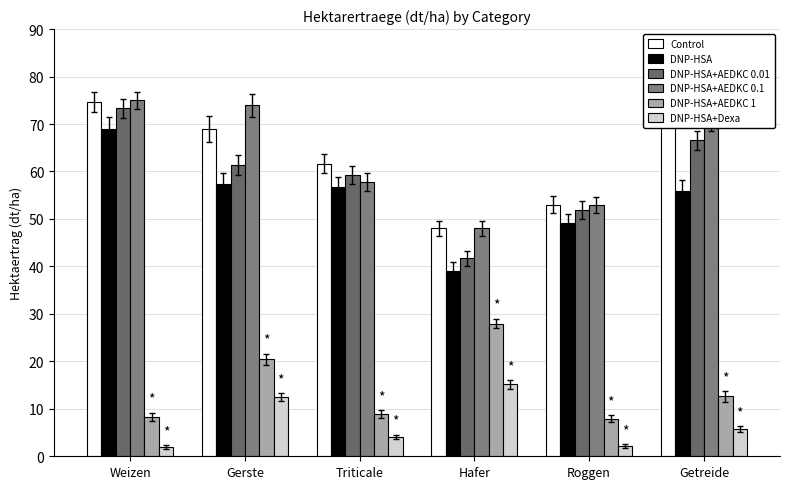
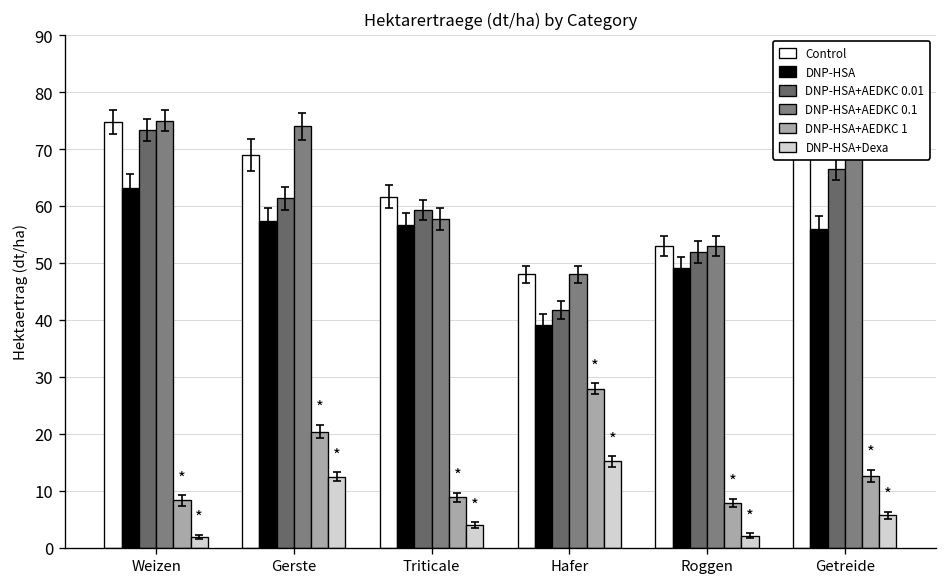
  {
    "Control": {
      "Weizen": 75,
      "Gerste": 69,
      "Triticale": 62,
      "Hafer": 48,
      "Roggen": 53
    },
    "DNP-HSA": {
-     "Weizen": 69,
+     "Weizen": 63,
      "Gerste": 57,
      "Triticale": 57,
      "Hafer": 39,
      "Roggen": 49,
      "Getreide": 56
    },
    "DNP-HSA+AEDKC 1": {
      "Weizen": 8,
      "Gerste": 20,
      "Triticale": 9,
      "Hafer": 28,
      "Roggen": 8,
      "Getreide": 13
    },
    "DNP-HSA+Dexa": {
      "Weizen": 2,
      "Gerste": 12,
      "Triticale": 4,
      "Hafer": 15,
      "Roggen": 2,
      "Getreide": 6
    }
  }
